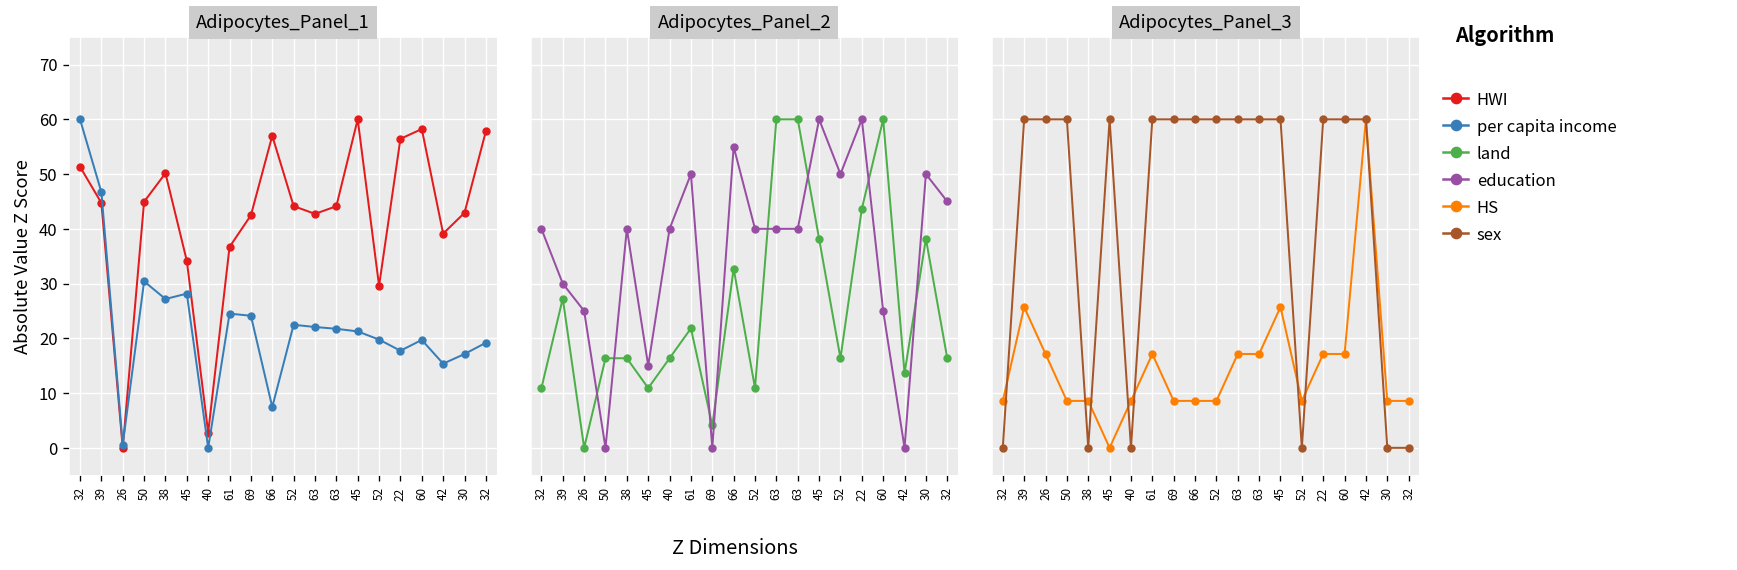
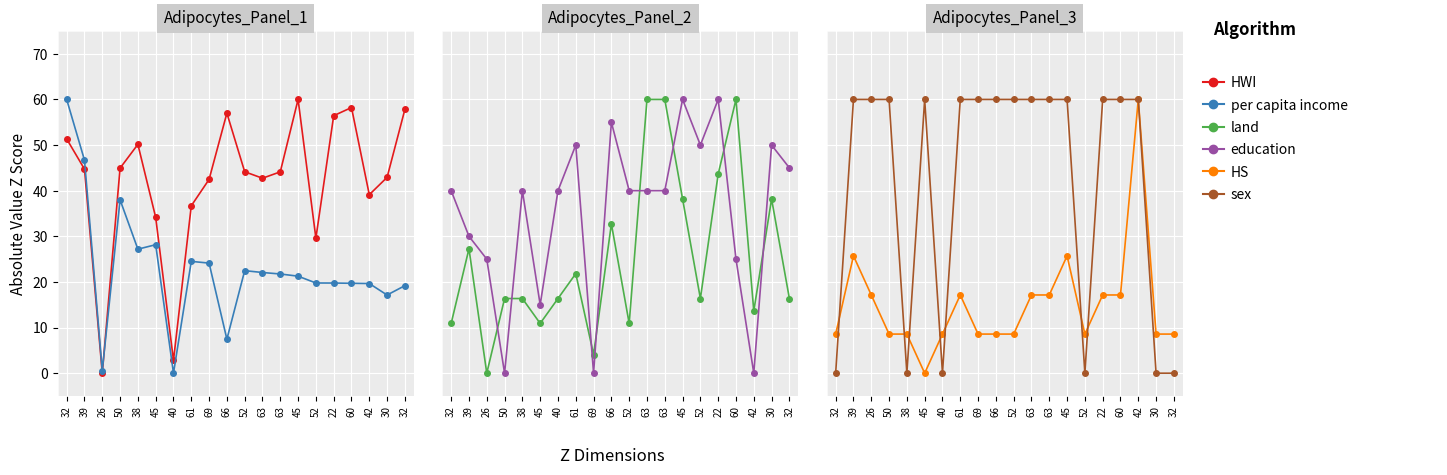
  {
    "Adipocytes_Panel_1": {
      "HWI": {
        "39": 45,
        "26": 0,
        "50": 45,
        "38": 50,
        "40": 3,
        "61": 37,
        "69": 42,
        "66": 57,
        "22": 56,
        "60": 58,
        "42": 39,
        "30": 43
      },
      "per capita income": {
        "39": 47,
        "26": 1,
-       "50": 30,
+       "50": 38,
        "38": 27,
        "40": 0,
        "61": 25,
        "69": 24,
        "66": 7,
-       "22": 18,
+       "22": 20,
        "60": 20,
-       "42": 15,
+       "42": 20,
        "30": 17
      }
    }
  }
